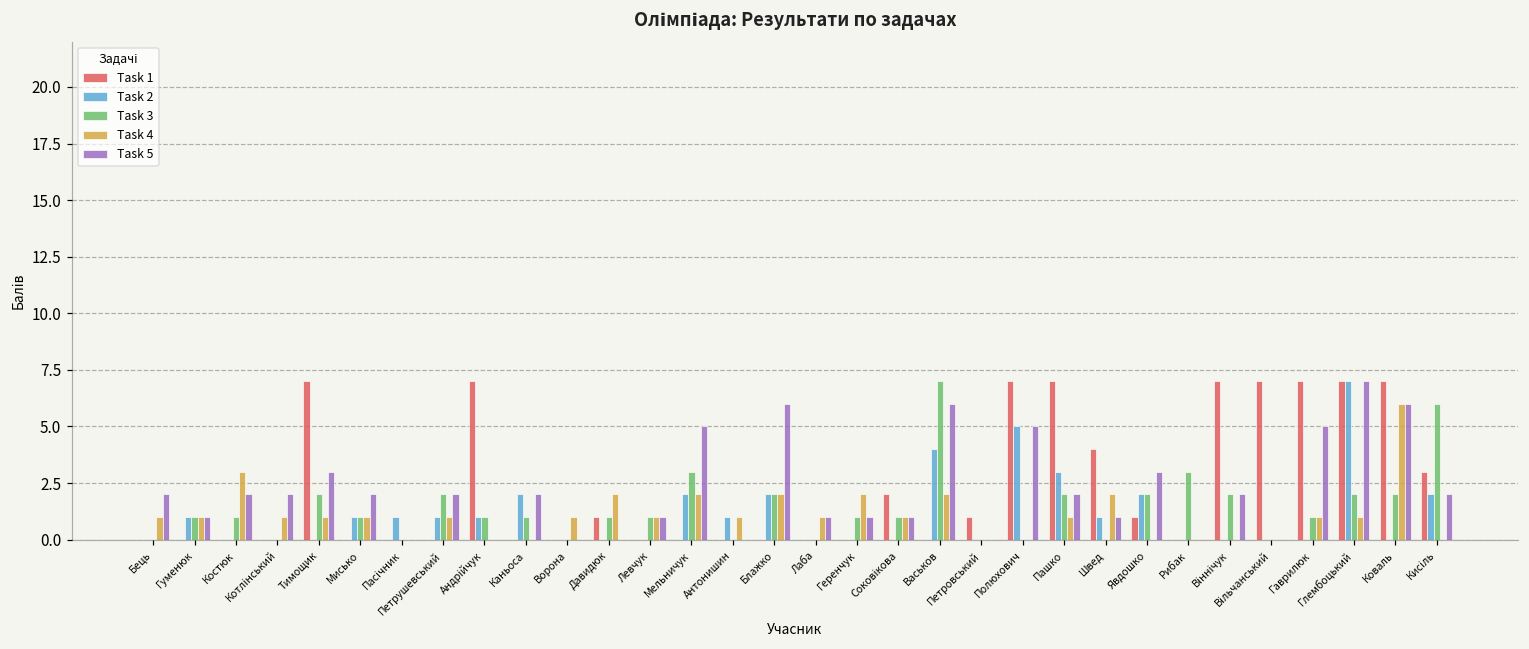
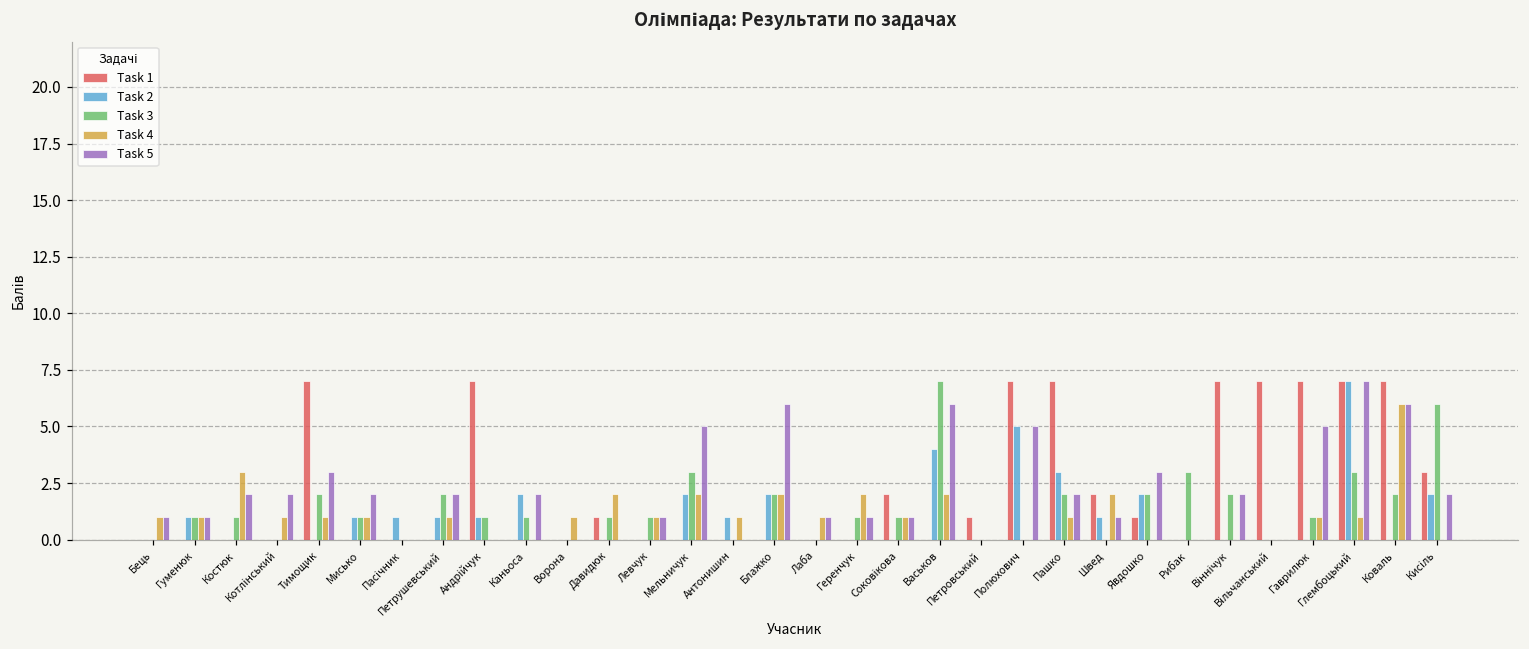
  {
    "Task 1": {
      "Бець": 0,
      "Гуменюк": 0,
      "Костюк": 0,
      "Котлінський": 0,
      "Тимощик": 7,
      "Мисько": 0,
      "Пасічник": 0,
      "Петрушевський": 0,
      "Андрійчук": 7,
      "Каньоса": 0,
      "Ворона": 0,
      "Давидюк": 1,
      "Левчук": 0,
      "Мельничук": 0,
      "Антонишин": 0,
      "Блажко": 0,
      "Лаба": 0,
      "Геренчук": 0,
      "Соковікова": 2,
      "Васьков": 0,
      "Петровський": 1,
      "Полюхович": 7,
      "Пашко": 7,
-     "Швед": 4,
+     "Швед": 2,
      "Явдошко": 1,
      "Рибак": 0,
      "Віннічук": 7,
      "Вільчанський": 7,
      "Гаврилюк": 7,
      "Глембоцький": 7,
      "Коваль": 7,
      "Кисіль": 3
    },
    "Task 2": {
      "Бець": 0,
      "Гуменюк": 1,
      "Костюк": 0,
      "Котлінський": 0,
      "Тимощик": 0,
      "Мисько": 1,
      "Пасічник": 1,
      "Петрушевський": 1,
      "Андрійчук": 1,
      "Каньоса": 2,
      "Ворона": 0,
      "Давидюк": 0,
      "Левчук": 0,
      "Мельничук": 2,
      "Антонишин": 1,
      "Блажко": 2,
      "Лаба": 0,
      "Геренчук": 0,
      "Соковікова": 0,
      "Васьков": 4,
      "Петровський": 0,
      "Полюхович": 5,
      "Пашко": 3,
      "Швед": 1,
      "Явдошко": 2,
      "Рибак": 0,
      "Віннічук": 0,
      "Вільчанський": 0,
      "Гаврилюк": 0,
      "Глембоцький": 7,
      "Коваль": 0,
      "Кисіль": 2
    },
    "Task 3": {
      "Бець": 0,
      "Гуменюк": 1,
      "Костюк": 1,
      "Котлінський": 0,
      "Тимощик": 2,
      "Мисько": 1,
      "Пасічник": 0,
      "Петрушевський": 2,
      "Андрійчук": 1,
      "Каньоса": 1,
      "Ворона": 0,
      "Давидюк": 1,
      "Левчук": 1,
      "Мельничук": 3,
      "Антонишин": 0,
      "Блажко": 2,
      "Лаба": 0,
      "Геренчук": 1,
      "Соковікова": 1,
      "Васьков": 7,
      "Петровський": 0,
      "Полюхович": 0,
      "Пашко": 2,
      "Швед": 0,
      "Явдошко": 2,
      "Рибак": 3,
      "Віннічук": 2,
      "Вільчанський": 0,
      "Гаврилюк": 1,
-     "Глембоцький": 2,
+     "Глембоцький": 3,
      "Коваль": 2,
      "Кисіль": 6
    },
    "Task 4": {
      "Бець": 1,
      "Гуменюк": 1,
      "Костюк": 3,
      "Котлінський": 1,
      "Тимощик": 1,
      "Мисько": 1,
      "Пасічник": 0,
      "Петрушевський": 1,
      "Андрійчук": 0,
      "Каньоса": 0,
      "Ворона": 1,
      "Давидюк": 2,
      "Левчук": 1,
      "Мельничук": 2,
      "Антонишин": 1,
      "Блажко": 2,
      "Лаба": 1,
      "Геренчук": 2,
      "Соковікова": 1,
      "Васьков": 2,
      "Петровський": 0,
      "Полюхович": 0,
      "Пашко": 1,
      "Швед": 2,
      "Явдошко": 0,
      "Рибак": 0,
      "Віннічук": 0,
      "Вільчанський": 0,
      "Гаврилюк": 1,
      "Глембоцький": 1,
      "Коваль": 6,
      "Кисіль": 0
    },
    "Task 5": {
-     "Бець": 2,
+     "Бець": 1,
      "Гуменюк": 1,
      "Костюк": 2,
      "Котлінський": 2,
      "Тимощик": 3,
      "Мисько": 2,
      "Пасічник": 0,
      "Петрушевський": 2,
      "Андрійчук": 0,
      "Каньоса": 2,
      "Ворона": 0,
      "Давидюк": 0,
      "Левчук": 1,
      "Мельничук": 5,
      "Антонишин": 0,
      "Блажко": 6,
      "Лаба": 1,
      "Геренчук": 1,
      "Соковікова": 1,
      "Васьков": 6,
      "Петровський": 0,
      "Полюхович": 5,
      "Пашко": 2,
      "Швед": 1,
      "Явдошко": 3,
      "Рибак": 0,
      "Віннічук": 2,
      "Вільчанський": 0,
      "Гаврилюк": 5,
      "Глембоцький": 7,
      "Коваль": 6,
      "Кисіль": 2
    }
  }
